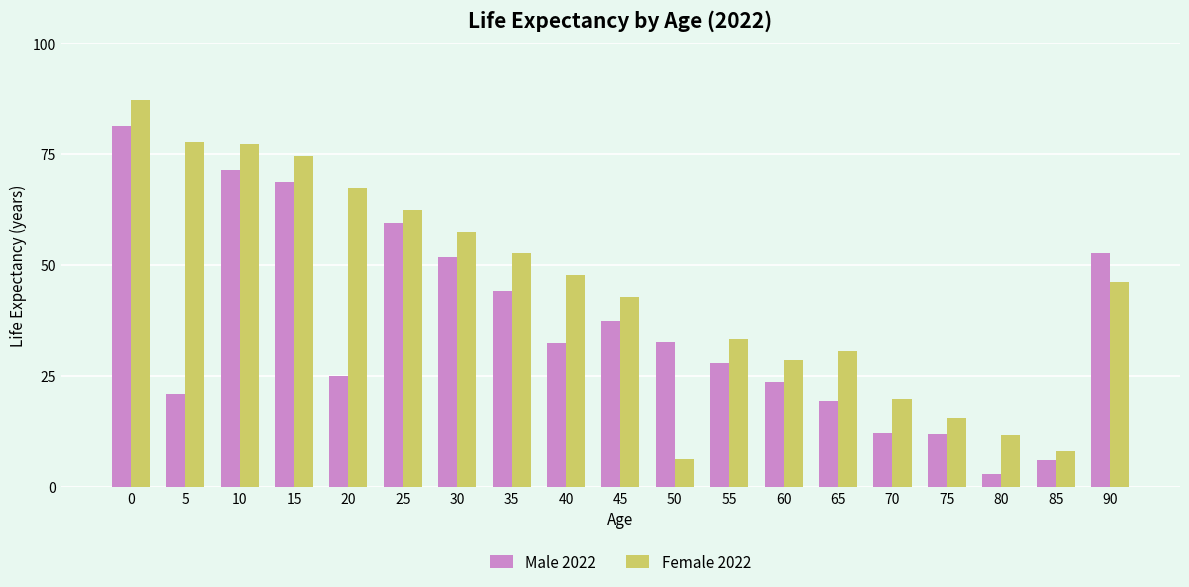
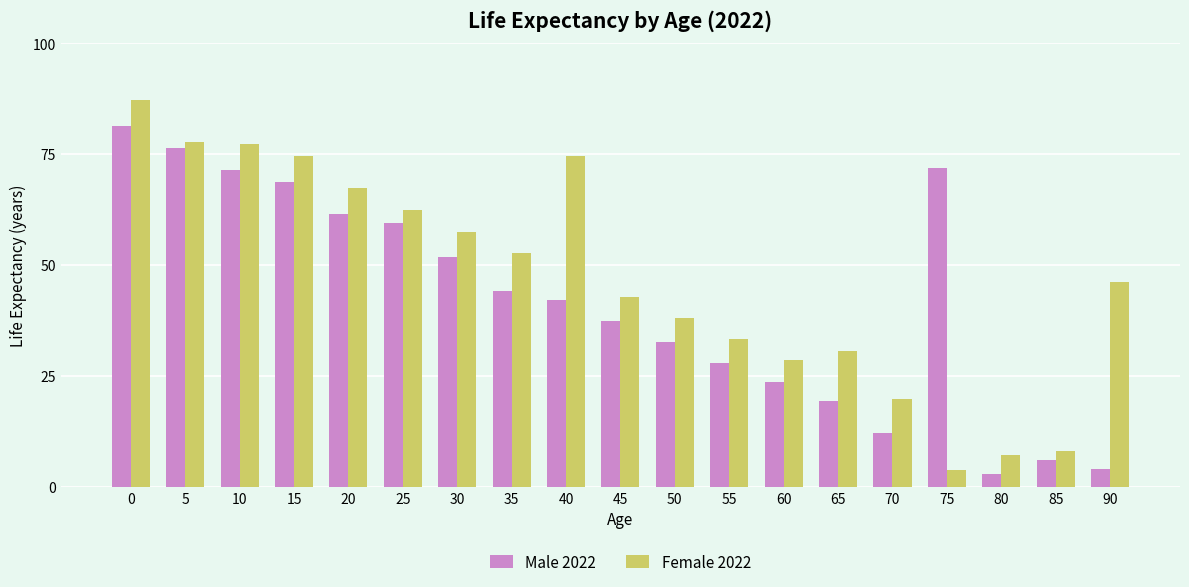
  {
    "Male 2022": {
      "0": 81,
-     "5": 21,
+     "5": 76,
      "10": 71,
      "15": 69,
-     "20": 25,
+     "20": 62,
      "25": 60,
      "30": 52,
      "35": 44,
-     "40": 32,
+     "40": 42,
      "45": 37,
      "50": 33,
      "55": 28,
      "60": 24,
      "65": 19,
      "70": 12,
-     "75": 12,
+     "75": 72,
      "80": 3,
      "85": 6,
-     "90": 53
+     "90": 4
    },
    "Female 2022": {
      "0": 87,
      "5": 78,
      "10": 77,
      "15": 75,
      "20": 67,
      "25": 62,
      "30": 58,
      "35": 53,
-     "40": 48,
+     "40": 75,
      "45": 43,
-     "50": 6,
+     "50": 38,
      "55": 33,
      "60": 29,
      "65": 31,
      "70": 20,
-     "75": 16,
-     "80": 12,
+     "75": 4,
+     "80": 7,
      "85": 8,
      "90": 46
    }
  }
